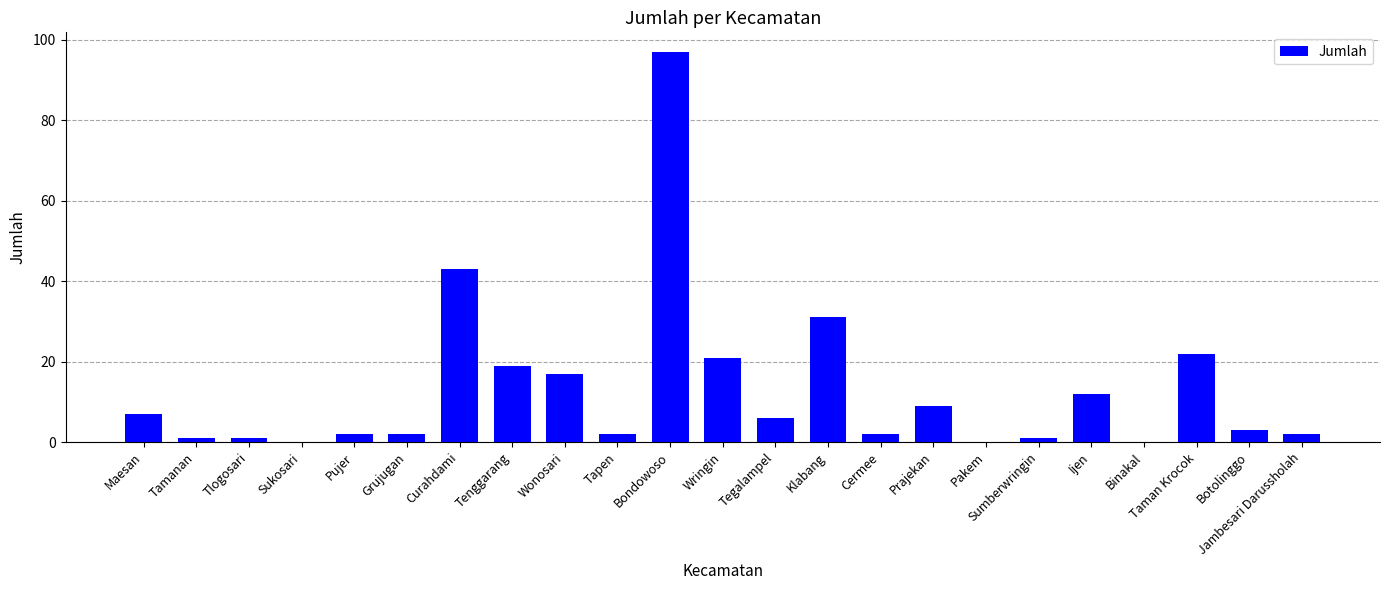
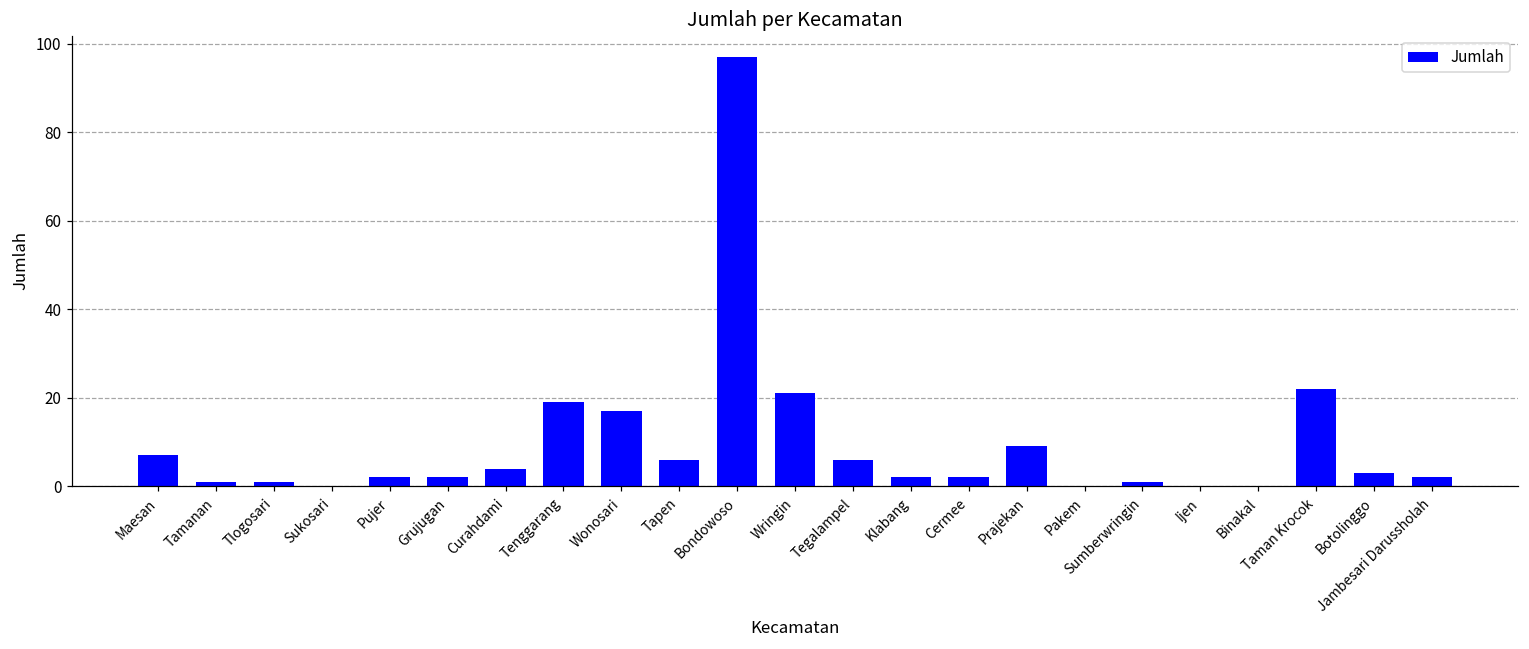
  {
    "Maesan": 7,
    "Tamanan": 1,
    "Tlogosari": 1,
    "Sukosari": 0,
    "Pujer": 2,
    "Grujugan": 2,
-   "Curahdami": 43,
+   "Curahdami": 4,
    "Tenggarang": 19,
    "Wonosari": 17,
-   "Tapen": 2,
+   "Tapen": 6,
    "Bondowoso": 97,
    "Wringin": 21,
    "Tegalampel": 6,
-   "Klabang": 31,
+   "Klabang": 2,
    "Cermee": 2,
    "Prajekan": 9,
    "Pakem": 0,
    "Sumberwringin": 1,
-   "Ijen": 12,
+   "Ijen": 0,
    "Binakal": 0,
    "Taman Krocok": 22,
    "Botolinggo": 3,
    "Jambesari Darussholah": 2
  }
